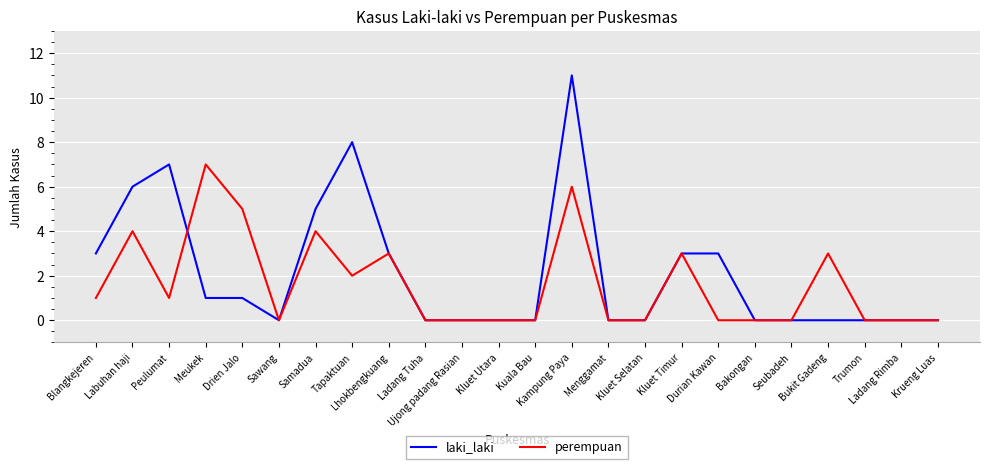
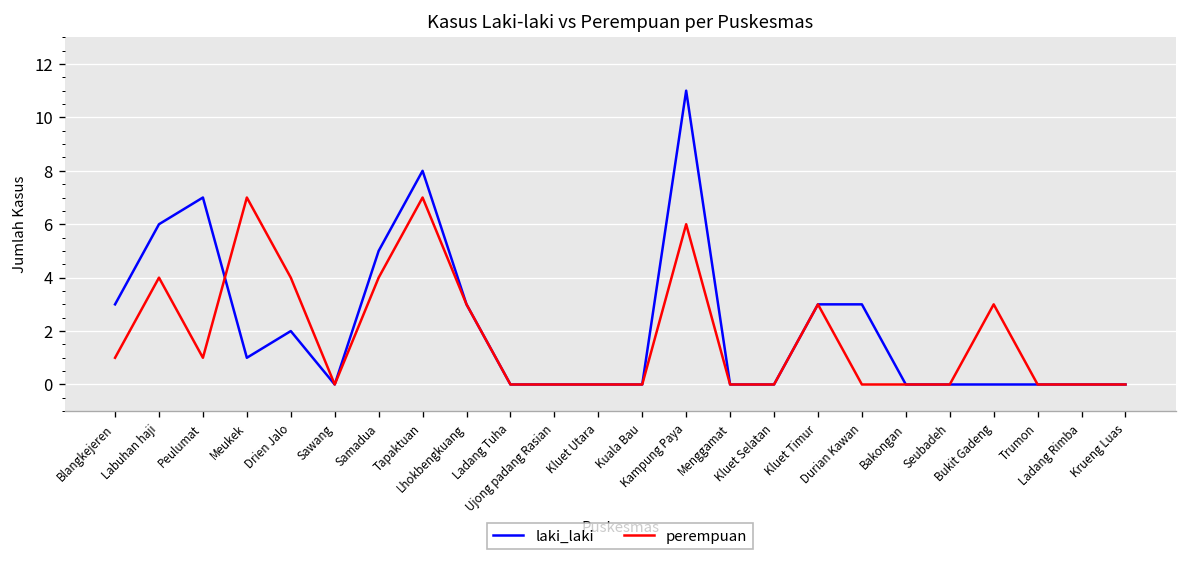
  {
    "laki_laki": {
      "Blangkejeren": 3,
      "Labuhan haji": 6,
      "Peulumat": 7,
      "Meukek": 1,
-     "Drien Jalo": 1,
+     "Drien Jalo": 2,
      "Samadua": 5,
      "Tapaktuan": 8,
      "Kampung Paya": 11,
      "Durian Kawan": 3,
      "Bukit Gadeng": 0
    },
    "perempuan": {
      "Blangkejeren": 1,
      "Labuhan haji": 4,
      "Peulumat": 1,
      "Meukek": 7,
-     "Drien Jalo": 5,
+     "Drien Jalo": 4,
      "Samadua": 4,
-     "Tapaktuan": 2,
+     "Tapaktuan": 7,
      "Kampung Paya": 6,
      "Durian Kawan": 0,
      "Bukit Gadeng": 3
    }
  }
